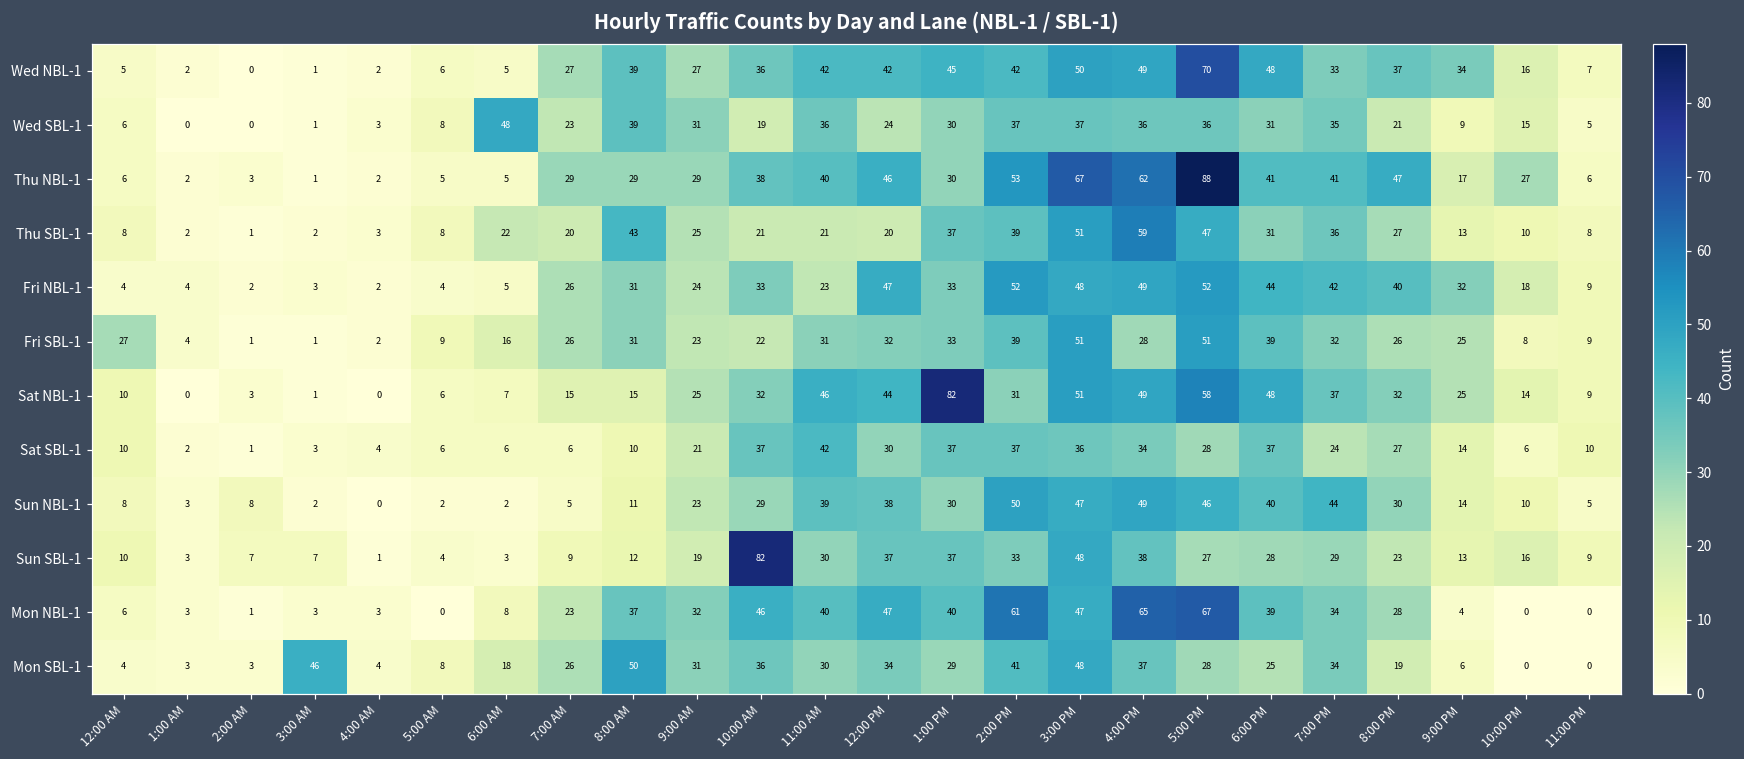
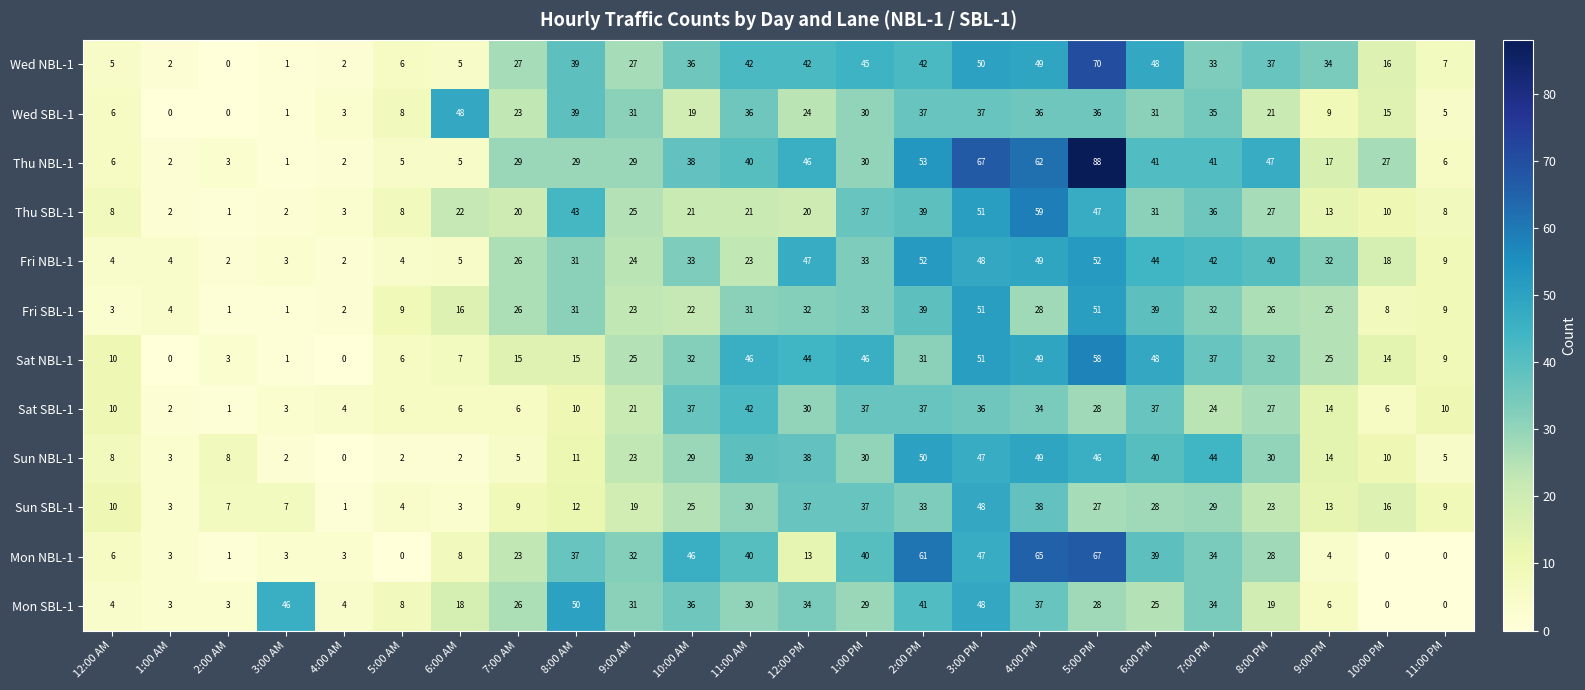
  {
    "Fri SBL-1": {
-     "12:00 AM": 27,
+     "12:00 AM": 3,
      "1:00 AM": 4,
      "2:00 AM": 1,
      "3:00 AM": 1,
      "4:00 AM": 2,
      "5:00 AM": 9,
      "6:00 AM": 16,
      "7:00 AM": 26,
      "8:00 AM": 31,
      "9:00 AM": 23,
      "10:00 AM": 22,
      "11:00 AM": 31,
      "12:00 PM": 32,
      "1:00 PM": 33,
      "2:00 PM": 39,
      "3:00 PM": 51,
      "4:00 PM": 28,
      "5:00 PM": 51,
      "6:00 PM": 39,
      "7:00 PM": 32,
      "8:00 PM": 26,
      "9:00 PM": 25,
      "10:00 PM": 8,
      "11:00 PM": 9
    },
    "Sat NBL-1": {
      "12:00 AM": 10,
      "1:00 AM": 0,
      "2:00 AM": 3,
      "3:00 AM": 1,
      "4:00 AM": 0,
      "5:00 AM": 6,
      "6:00 AM": 7,
      "7:00 AM": 15,
      "8:00 AM": 15,
      "9:00 AM": 25,
      "10:00 AM": 32,
      "11:00 AM": 46,
      "12:00 PM": 44,
-     "1:00 PM": 82,
+     "1:00 PM": 46,
      "2:00 PM": 31,
      "3:00 PM": 51,
      "4:00 PM": 49,
      "5:00 PM": 58,
      "6:00 PM": 48,
      "7:00 PM": 37,
      "8:00 PM": 32,
      "9:00 PM": 25,
      "10:00 PM": 14,
      "11:00 PM": 9
    },
    "Sun SBL-1": {
      "12:00 AM": 10,
      "1:00 AM": 3,
      "2:00 AM": 7,
      "3:00 AM": 7,
      "4:00 AM": 1,
      "5:00 AM": 4,
      "6:00 AM": 3,
      "7:00 AM": 9,
      "8:00 AM": 12,
      "9:00 AM": 19,
-     "10:00 AM": 82,
+     "10:00 AM": 25,
      "11:00 AM": 30,
      "12:00 PM": 37,
      "1:00 PM": 37,
      "2:00 PM": 33,
      "3:00 PM": 48,
      "4:00 PM": 38,
      "5:00 PM": 27,
      "6:00 PM": 28,
      "7:00 PM": 29,
      "8:00 PM": 23,
      "9:00 PM": 13,
      "10:00 PM": 16,
      "11:00 PM": 9
    },
    "Mon NBL-1": {
      "12:00 AM": 6,
      "1:00 AM": 3,
      "2:00 AM": 1,
      "3:00 AM": 3,
      "4:00 AM": 3,
      "5:00 AM": 0,
      "6:00 AM": 8,
      "7:00 AM": 23,
      "8:00 AM": 37,
      "9:00 AM": 32,
      "10:00 AM": 46,
      "11:00 AM": 40,
-     "12:00 PM": 47,
+     "12:00 PM": 13,
      "1:00 PM": 40,
      "2:00 PM": 61,
      "3:00 PM": 47,
      "4:00 PM": 65,
      "5:00 PM": 67,
      "6:00 PM": 39,
      "7:00 PM": 34,
      "8:00 PM": 28,
      "9:00 PM": 4,
      "10:00 PM": 0,
      "11:00 PM": 0
    }
  }
